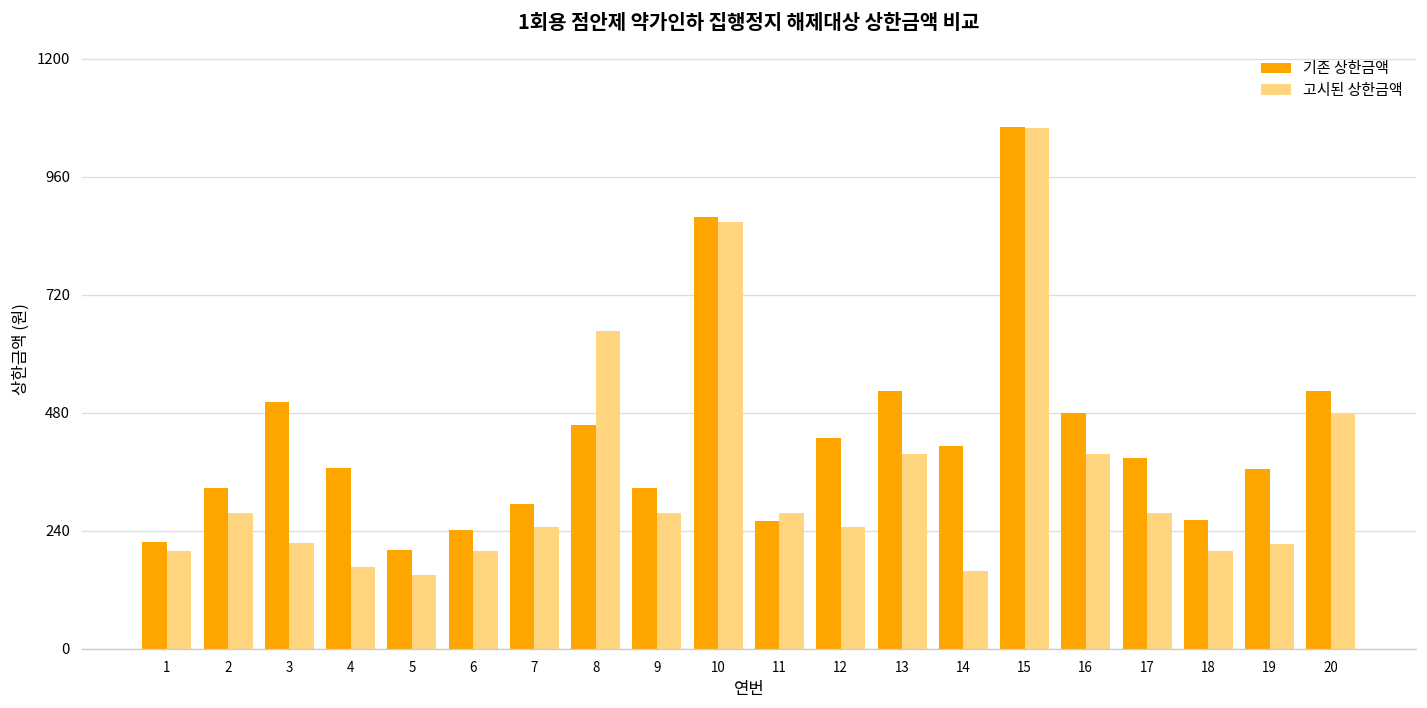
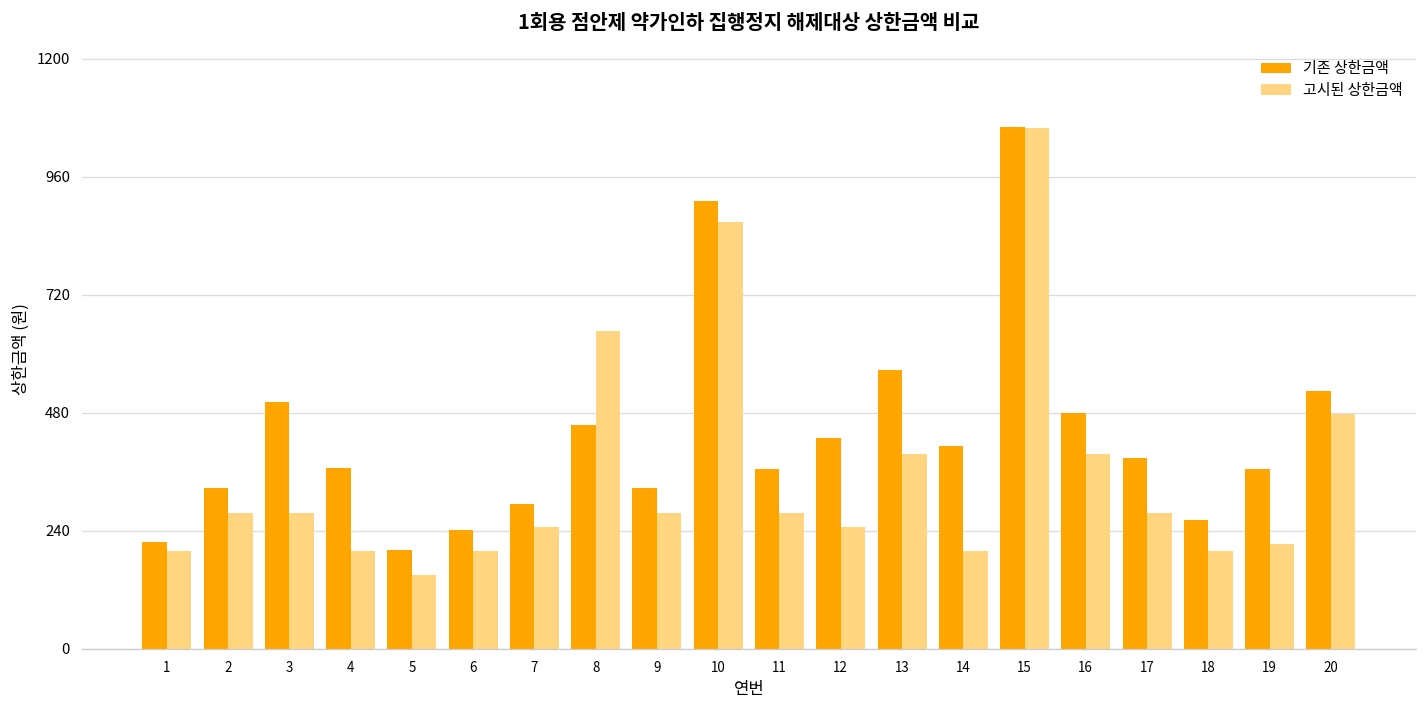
  {
    "기존 상한금액": {
      "1": 220,
      "2": 330,
      "3": 500,
      "4": 370,
      "5": 200,
      "6": 240,
      "7": 290,
      "8": 460,
      "9": 330,
-     "10": 880,
-     "11": 260,
+     "10": 910,
+     "11": 370,
      "12": 430,
-     "13": 520,
+     "13": 570,
      "14": 410,
      "15": 1060,
      "16": 480,
      "17": 390,
      "18": 260,
      "19": 370,
      "20": 520
    },
    "고시된 상한금액": {
      "1": 200,
      "2": 280,
-     "3": 220,
-     "4": 170,
+     "3": 280,
+     "4": 200,
      "5": 150,
      "6": 200,
      "7": 250,
      "8": 650,
      "9": 280,
      "10": 870,
      "11": 280,
      "12": 250,
      "13": 400,
-     "14": 160,
+     "14": 200,
      "15": 1060,
      "16": 400,
      "17": 280,
      "18": 200,
      "19": 210,
      "20": 480
    }
  }
